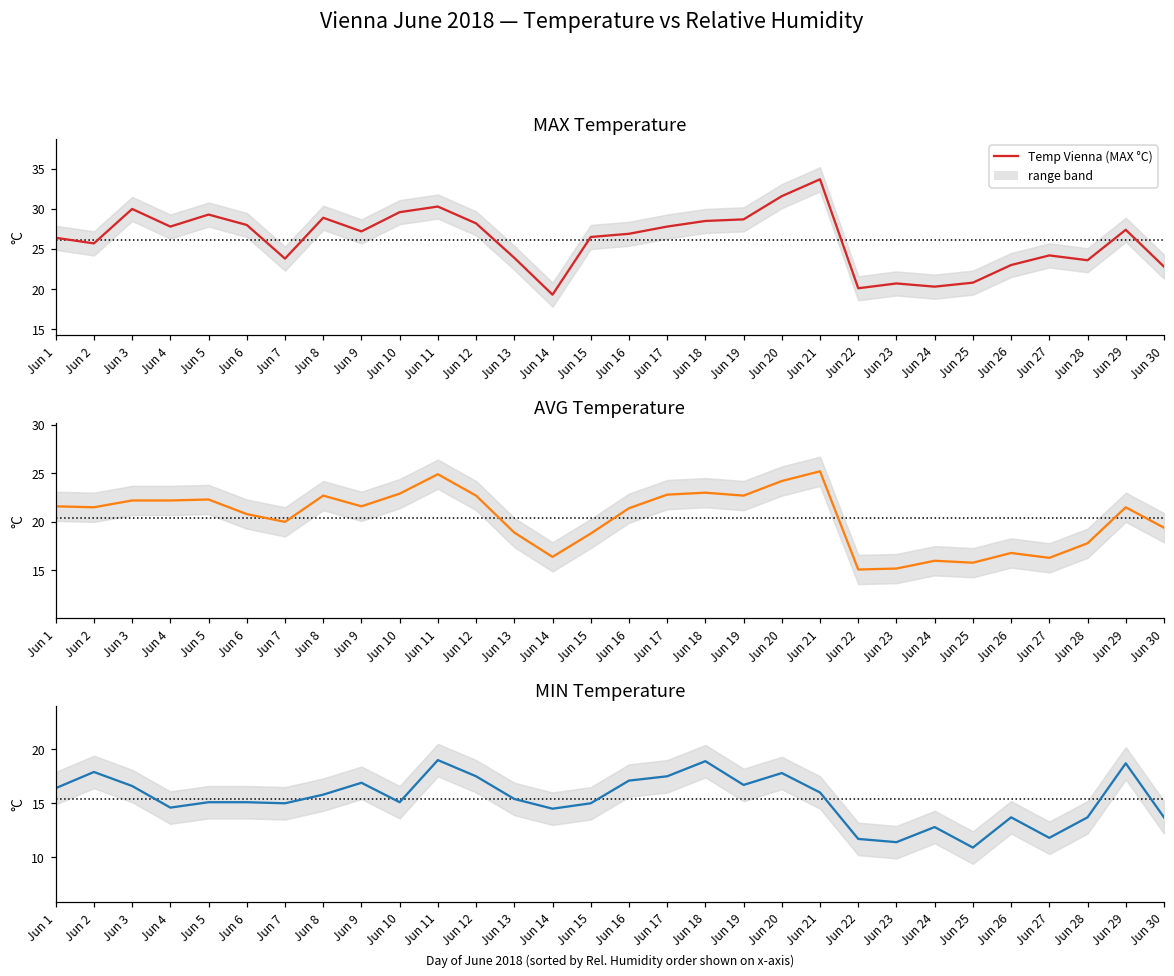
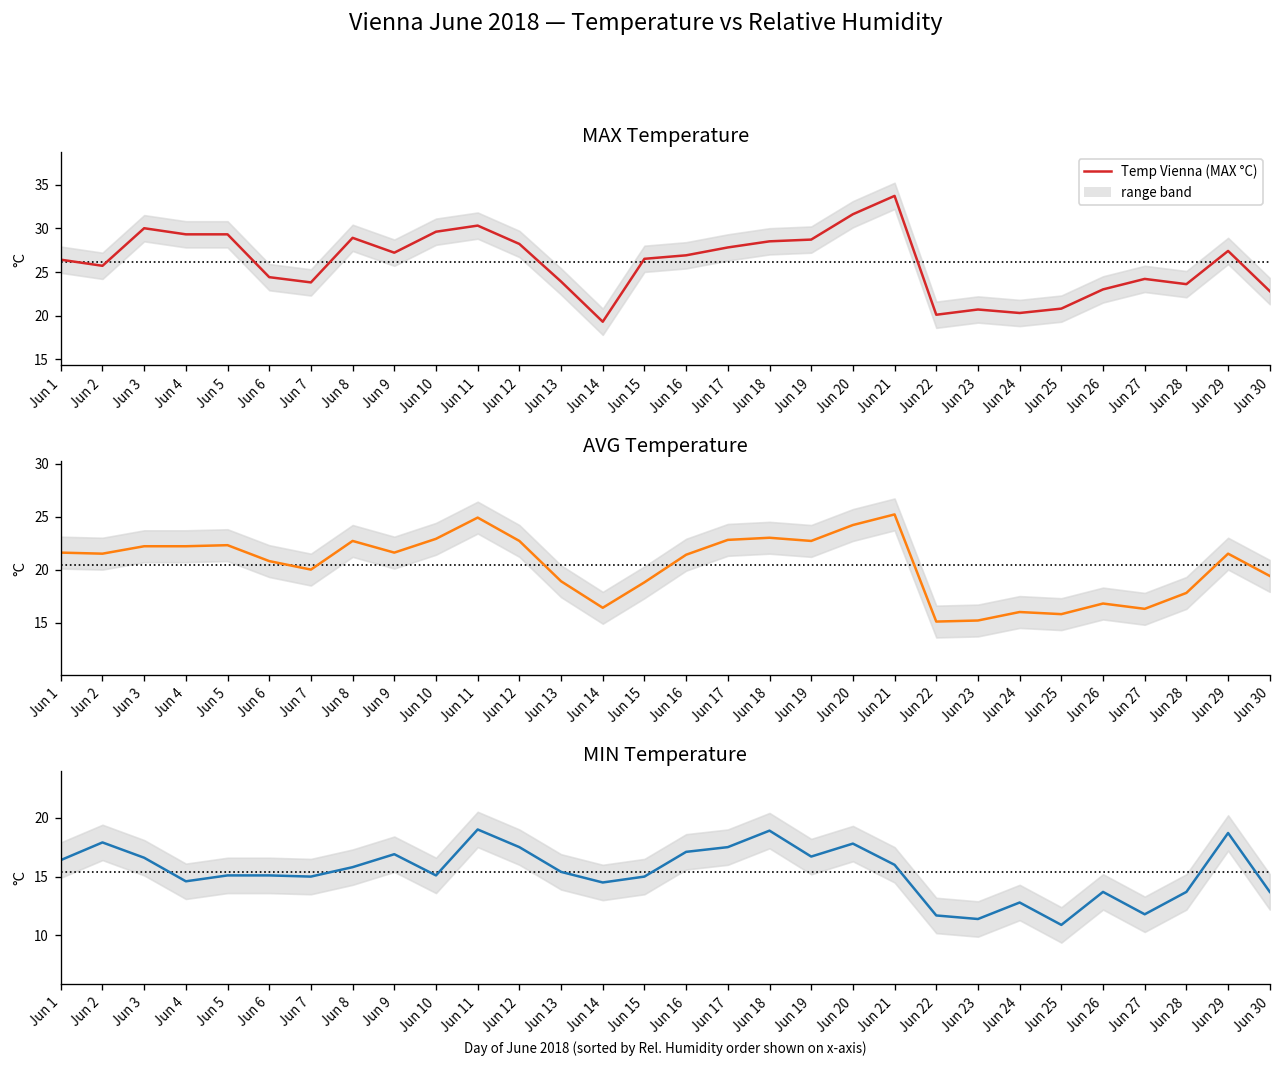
  {
    "MAX Temperature": {
      "Temp Vienna (MAX °C)": {
        "Jun 1": 26,
        "Jun 2": 26,
        "Jun 3": 30,
-       "Jun 4": 28,
+       "Jun 4": 29,
        "Jun 5": 29,
-       "Jun 6": 28,
+       "Jun 6": 24,
        "Jun 7": 24,
        "Jun 8": 29,
        "Jun 9": 27,
        "Jun 10": 30,
        "Jun 11": 30,
        "Jun 12": 28,
        "Jun 13": 24,
        "Jun 14": 19,
        "Jun 15": 27,
        "Jun 16": 27,
        "Jun 17": 28,
        "Jun 18": 29,
        "Jun 19": 29,
        "Jun 20": 32,
        "Jun 21": 34,
        "Jun 22": 20,
        "Jun 23": 21,
        "Jun 24": 20,
        "Jun 25": 21,
        "Jun 26": 23,
        "Jun 27": 24,
        "Jun 28": 24,
        "Jun 29": 27,
        "Jun 30": 23
      }
    }
  }
